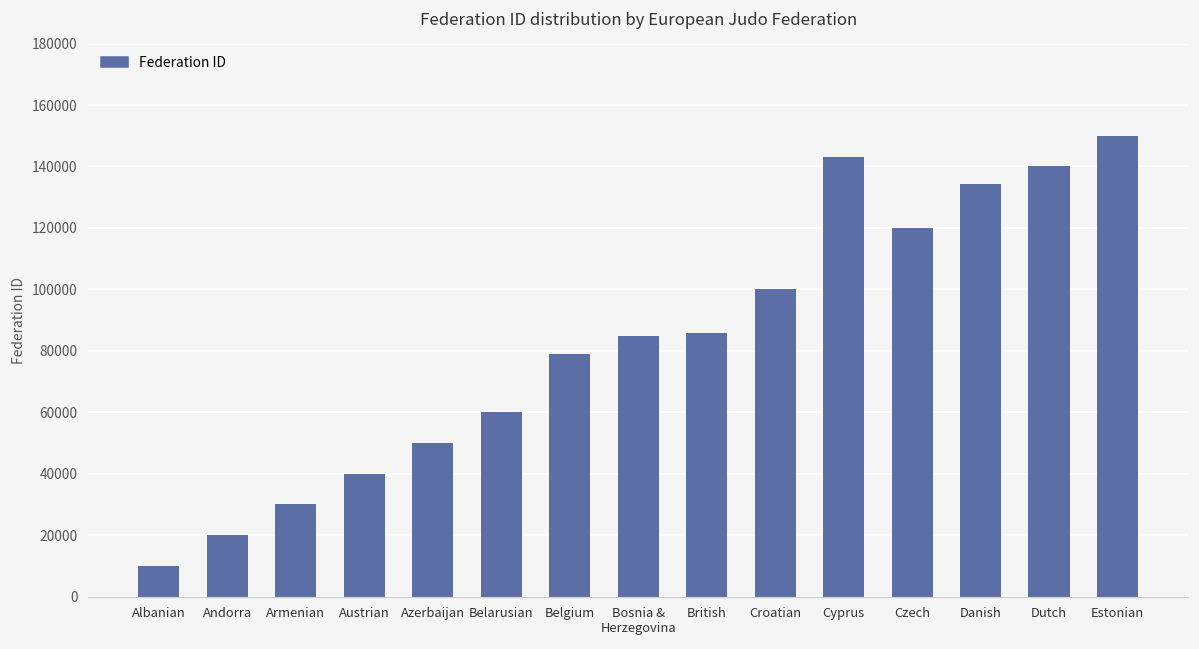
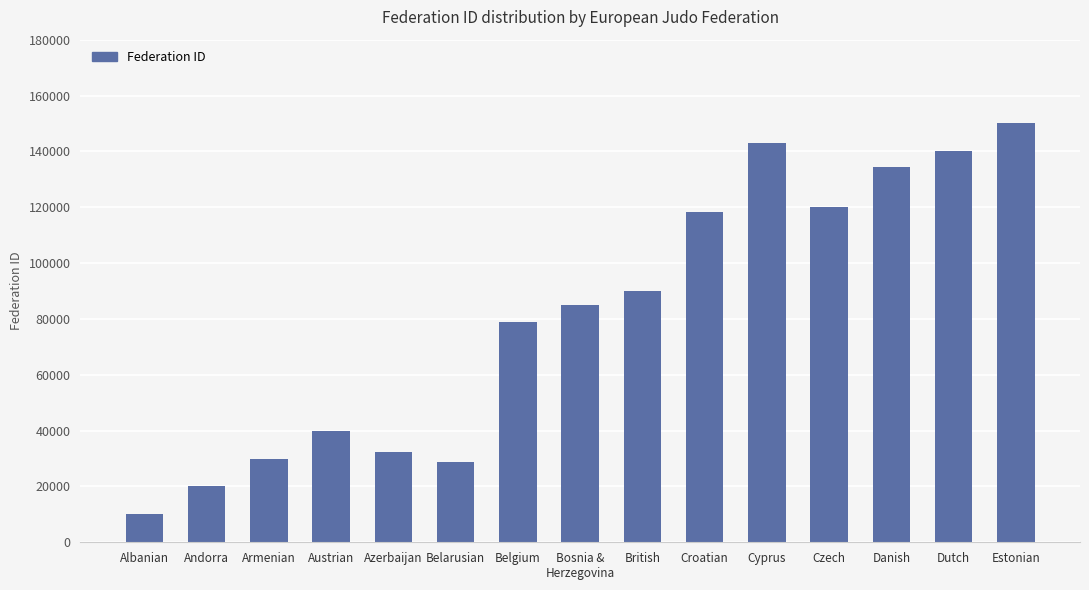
  {
    "Albanian": 10000,
    "Andorra": 20000,
    "Armenian": 30000,
    "Austrian": 40000,
-   "Azerbaijan": 50000,
-   "Belarusian": 60000,
+   "Azerbaijan": 32000,
+   "Belarusian": 29000,
    "Belgium": 79000,
    "Bosnia & Herzegovina": 85000,
-   "British": 86000,
-   "Croatian": 100000,
+   "British": 90000,
+   "Croatian": 118000,
    "Cyprus": 143000,
    "Czech": 120000,
    "Danish": 134000,
    "Dutch": 140000,
    "Estonian": 150000
  }
